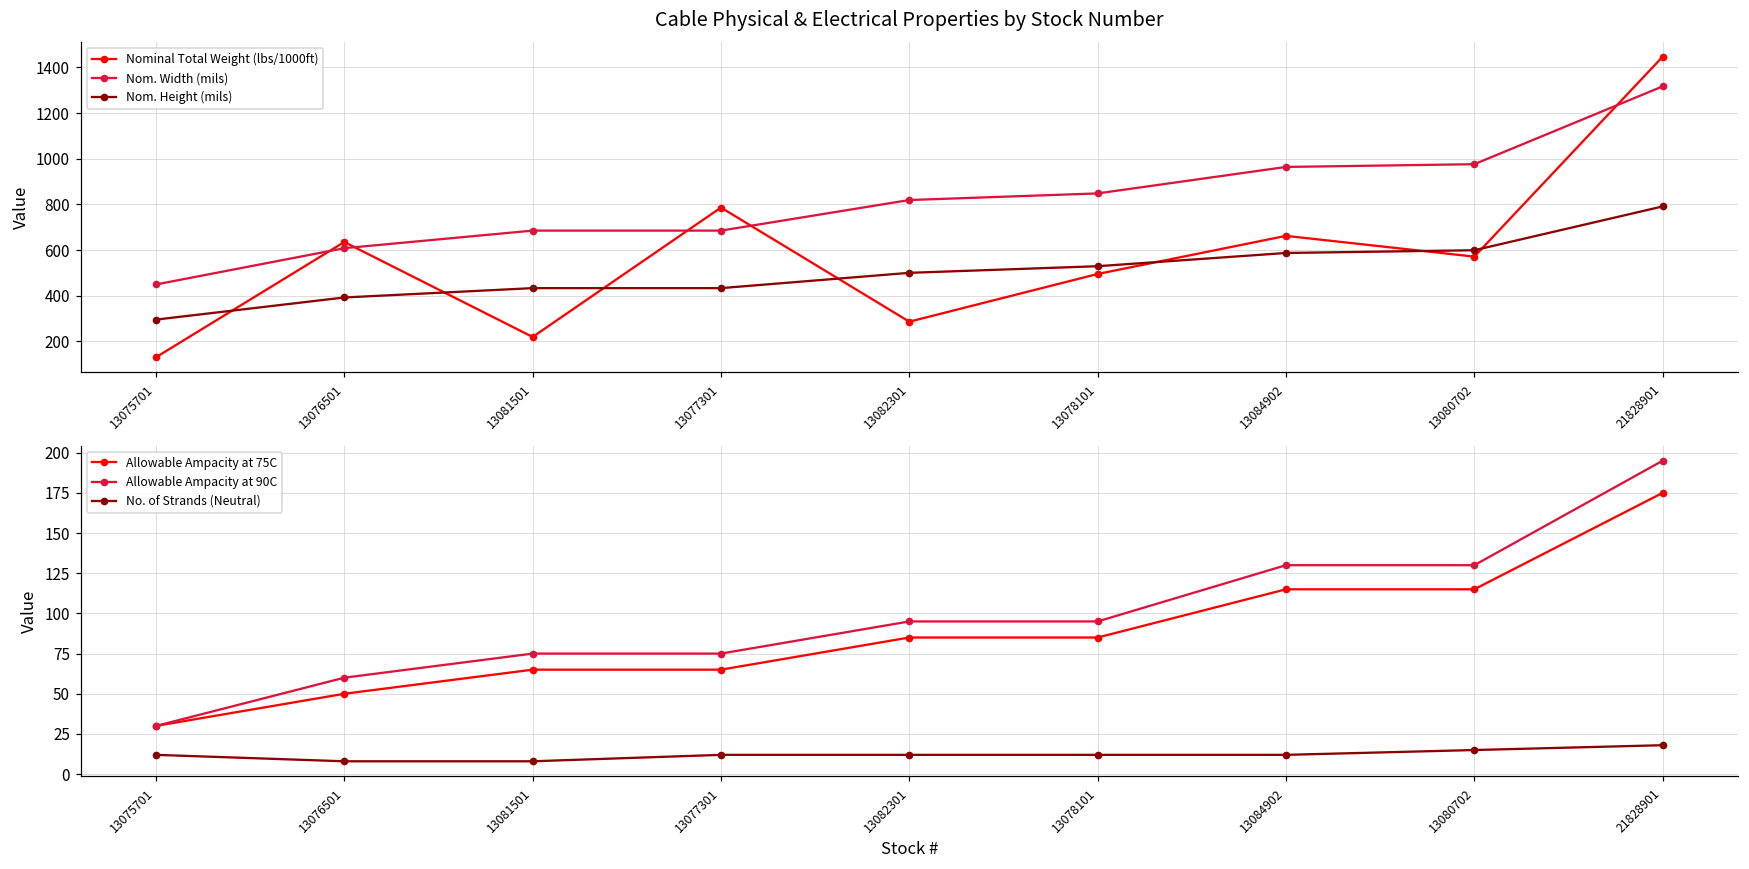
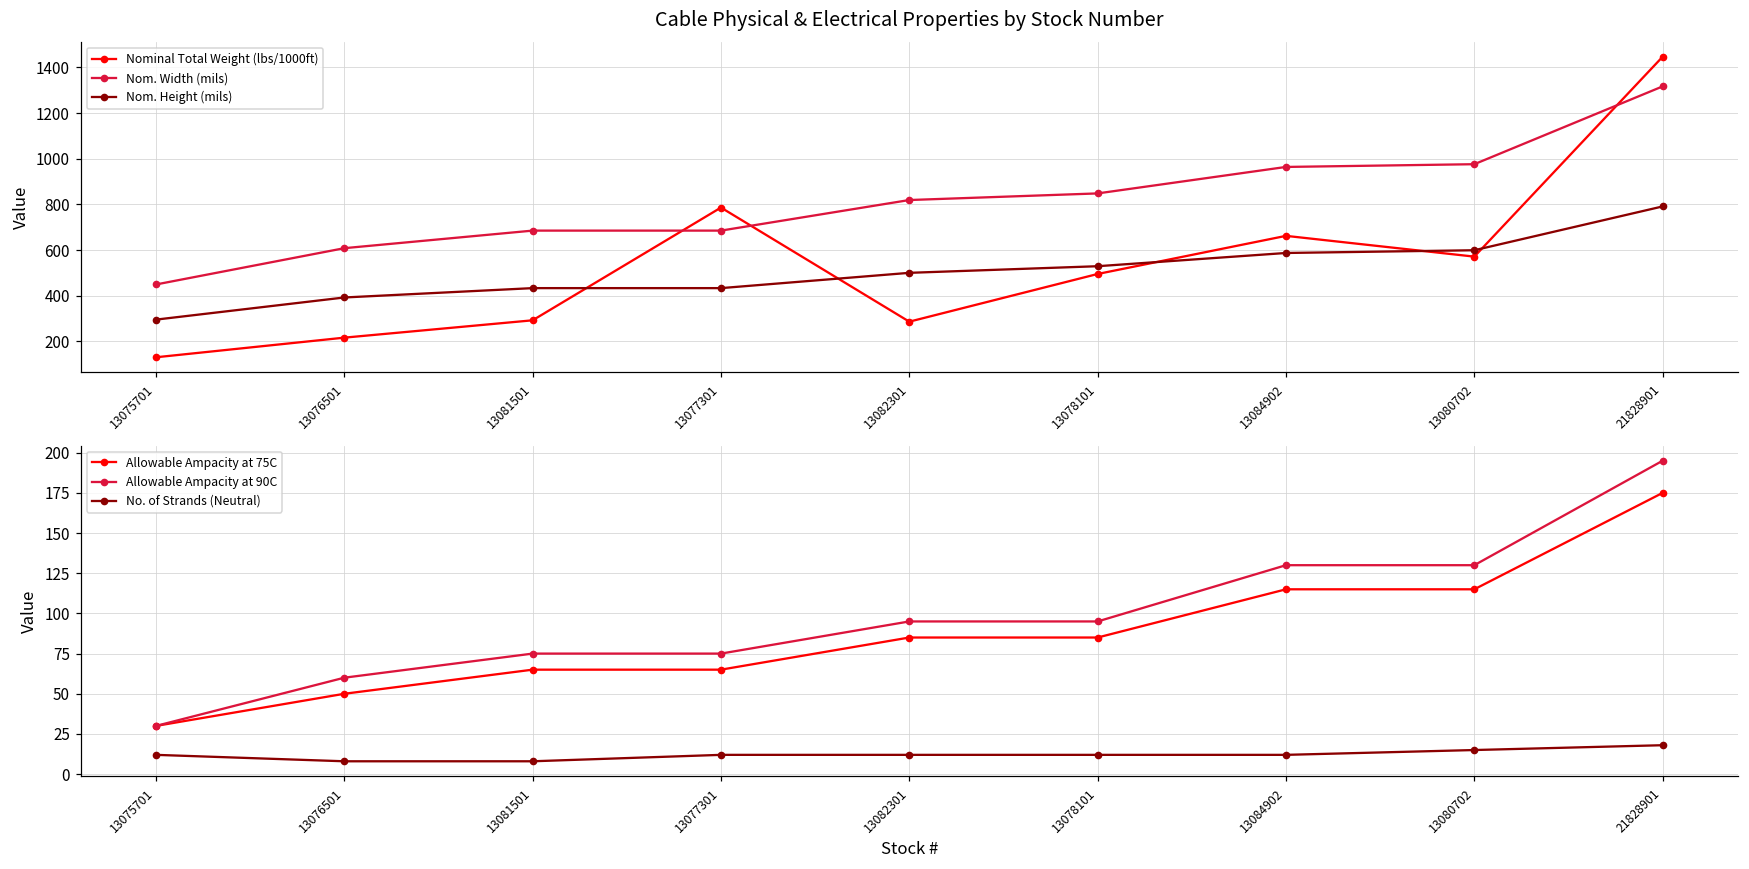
  {
    "Cable Physical & Electrical Properties by Stock Number": {
      "Nominal Total Weight (lbs/1000ft)": {
        "13075701": 130,
-       "13076501": 640,
-       "13081501": 220,
+       "13076501": 220,
+       "13081501": 290,
        "13077301": 790,
        "13082301": 290,
        "13078101": 500,
        "13084902": 660,
        "13080702": 570,
        "21828901": 1450
      },
      "Nom. Width (mils)": {
        "13075701": 450,
        "13076501": 610,
        "13081501": 690,
        "13077301": 690,
        "13082301": 820,
        "13078101": 850,
        "13084902": 960,
        "13080702": 980,
        "21828901": 1320
      },
      "Nom. Height (mils)": {
        "13075701": 300,
        "13076501": 390,
        "13081501": 430,
        "13077301": 430,
        "13082301": 500,
        "13078101": 530,
        "13084902": 590,
        "13080702": 600,
        "21828901": 790
      }
    }
  }
